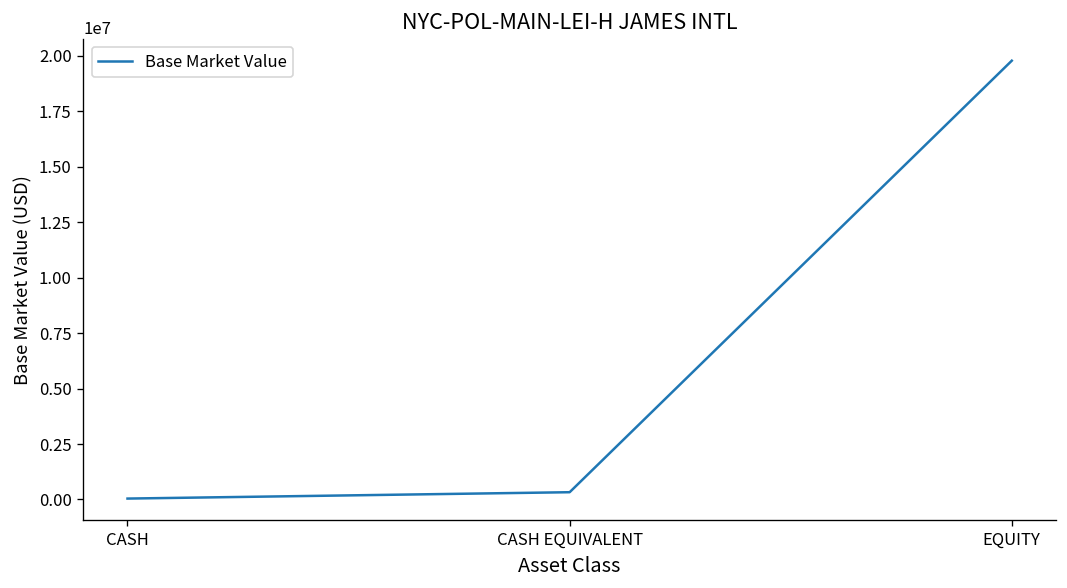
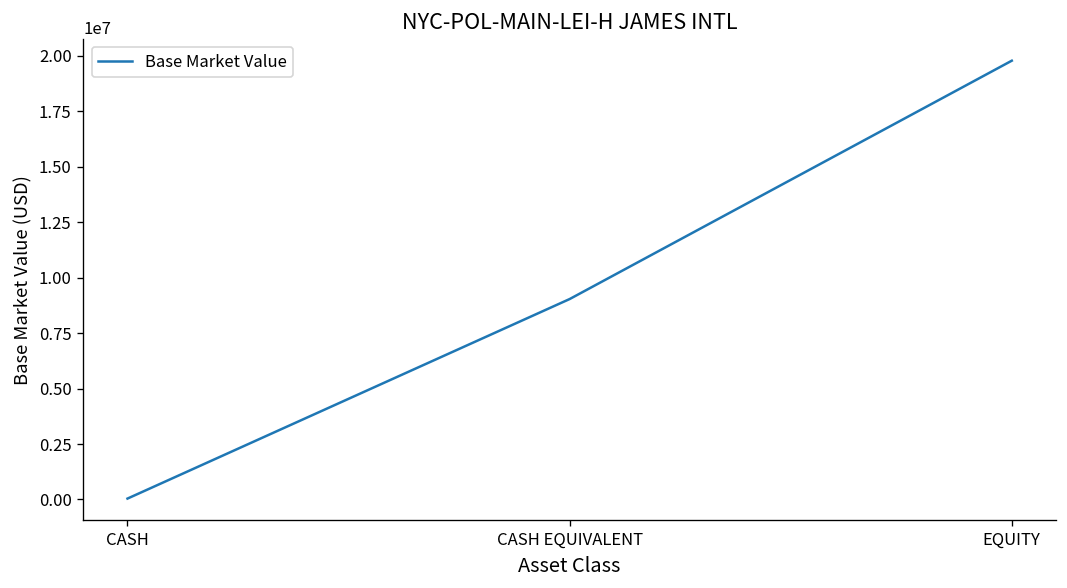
  {
    "CASH": 0,
-   "CASH EQUIVALENT": 300000,
+   "CASH EQUIVALENT": 9000000,
    "EQUITY": 19800000
  }
